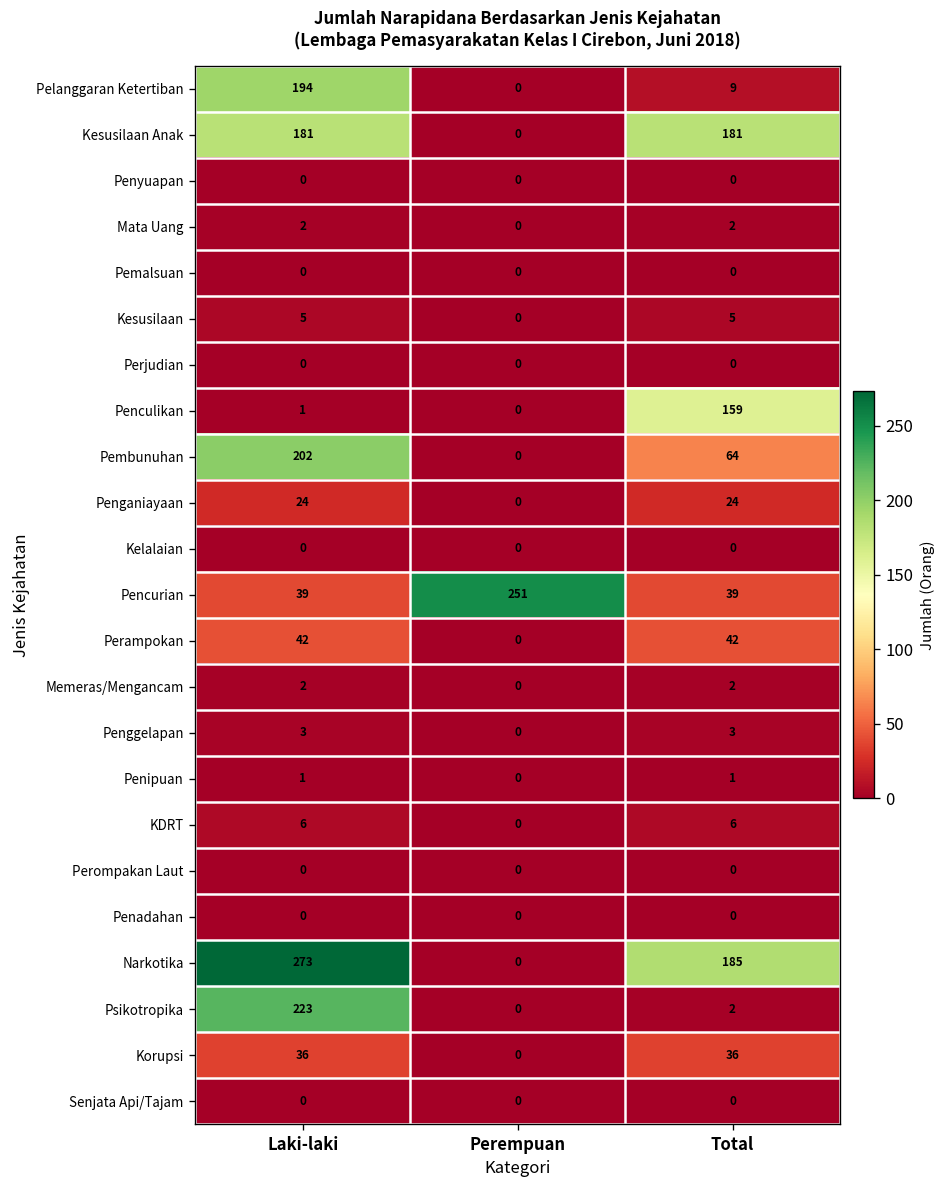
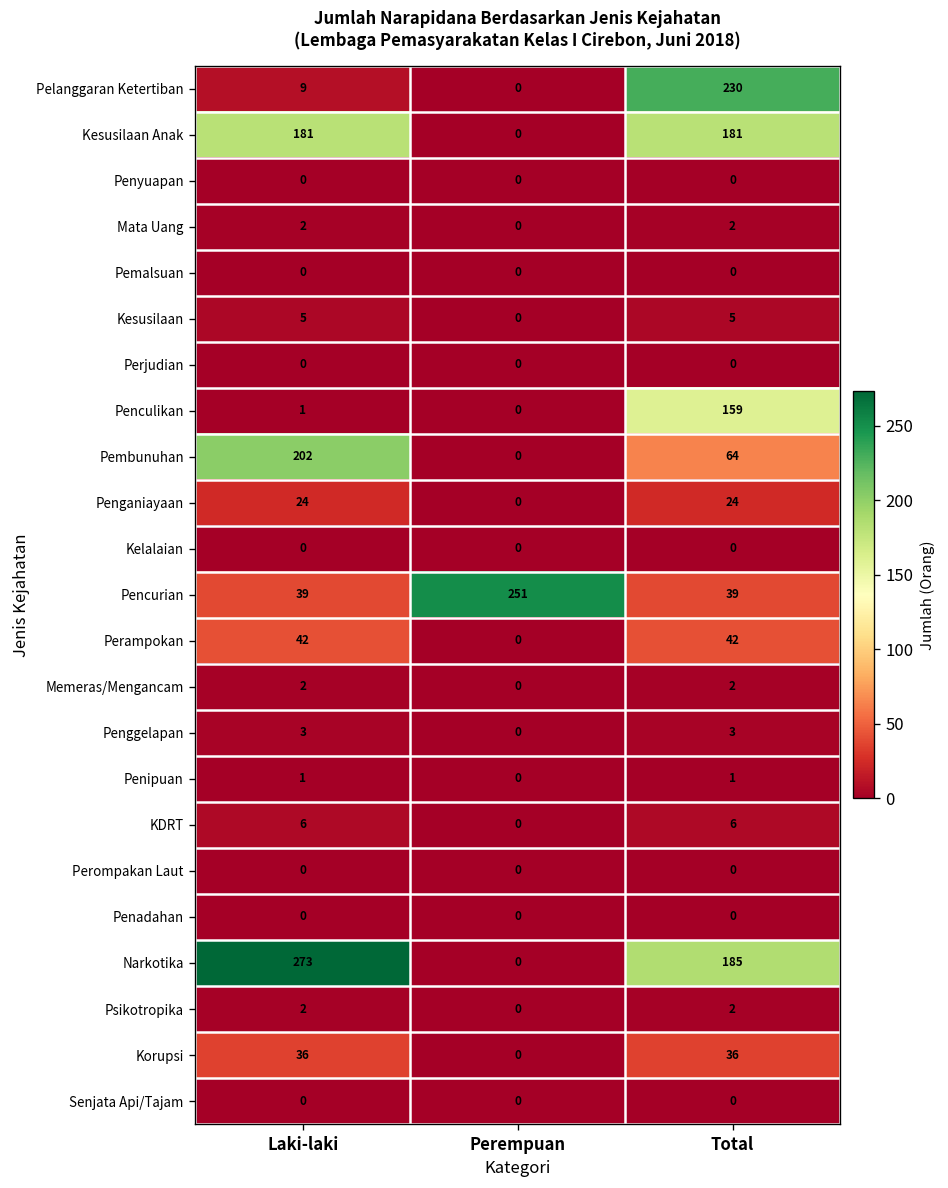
  {
    "Pelanggaran Ketertiban": {
-     "Laki-laki": 194,
+     "Laki-laki": 9,
      "Perempuan": 0,
-     "Total": 9
+     "Total": 230
    },
    "Kesusilaan Anak": {
      "Laki-laki": 181,
      "Perempuan": 0,
      "Total": 181
    },
    "Penyuapan": {
      "Laki-laki": 0,
      "Perempuan": 0,
      "Total": 0
    },
    "Mata Uang": {
      "Laki-laki": 2,
      "Perempuan": 0,
      "Total": 2
    },
    "Pemalsuan": {
      "Laki-laki": 0,
      "Perempuan": 0,
      "Total": 0
    },
    "Kesusilaan": {
      "Laki-laki": 5,
      "Perempuan": 0,
      "Total": 5
    },
    "Perjudian": {
      "Laki-laki": 0,
      "Perempuan": 0,
      "Total": 0
    },
    "Penculikan": {
      "Laki-laki": 1,
      "Perempuan": 0,
      "Total": 159
    },
    "Pembunuhan": {
      "Laki-laki": 202,
      "Perempuan": 0,
      "Total": 64
    },
    "Penganiayaan": {
      "Laki-laki": 24,
      "Perempuan": 0,
      "Total": 24
    },
    "Kelalaian": {
      "Laki-laki": 0,
      "Perempuan": 0,
      "Total": 0
    },
    "Pencurian": {
      "Laki-laki": 39,
      "Perempuan": 251,
      "Total": 39
    },
    "Perampokan": {
      "Laki-laki": 42,
      "Perempuan": 0,
      "Total": 42
    },
    "Memeras/Mengancam": {
      "Laki-laki": 2,
      "Perempuan": 0,
      "Total": 2
    },
    "Penggelapan": {
      "Laki-laki": 3,
      "Perempuan": 0,
      "Total": 3
    },
    "Penipuan": {
      "Laki-laki": 1,
      "Perempuan": 0,
      "Total": 1
    },
    "KDRT": {
      "Laki-laki": 6,
      "Perempuan": 0,
      "Total": 6
    },
    "Perompakan Laut": {
      "Laki-laki": 0,
      "Perempuan": 0,
      "Total": 0
    },
    "Penadahan": {
      "Laki-laki": 0,
      "Perempuan": 0,
      "Total": 0
    },
    "Narkotika": {
      "Laki-laki": 273,
      "Perempuan": 0,
      "Total": 185
    },
    "Psikotropika": {
-     "Laki-laki": 223,
+     "Laki-laki": 2,
      "Perempuan": 0,
      "Total": 2
    },
    "Korupsi": {
      "Laki-laki": 36,
      "Perempuan": 0,
      "Total": 36
    },
    "Senjata Api/Tajam": {
      "Laki-laki": 0,
      "Perempuan": 0,
      "Total": 0
    }
  }
